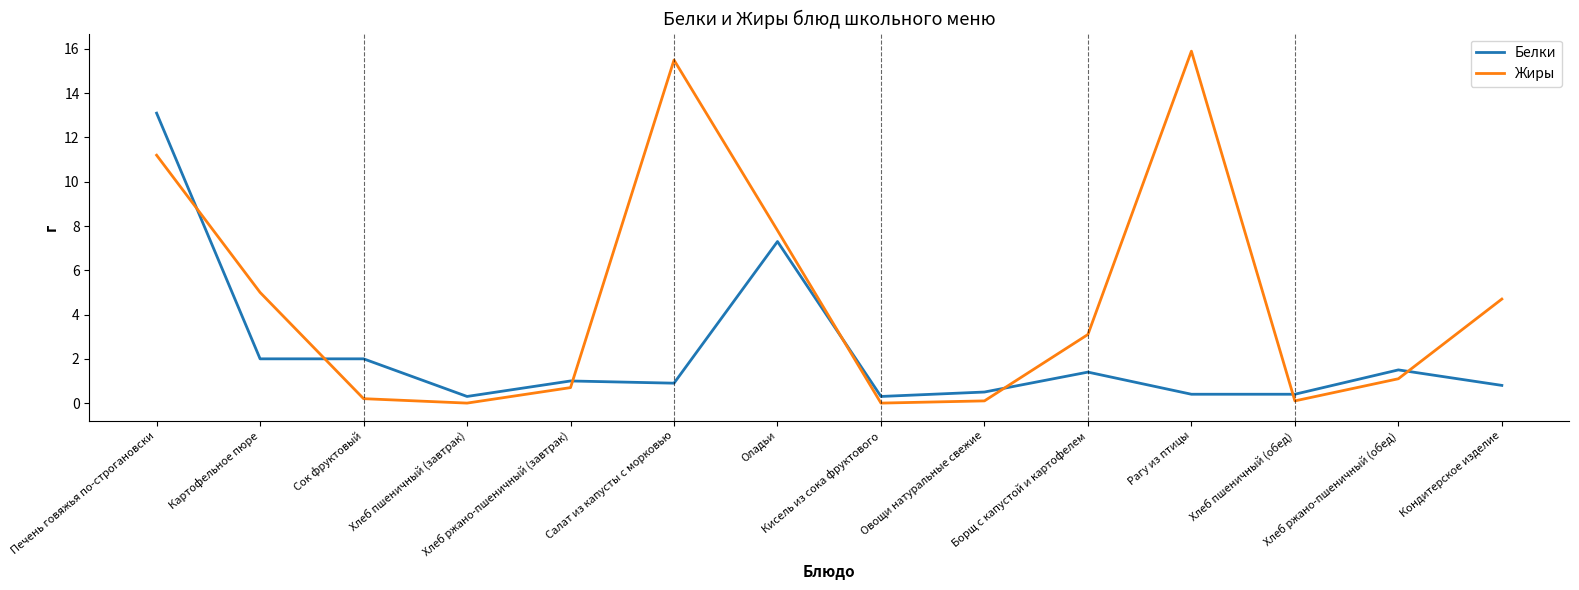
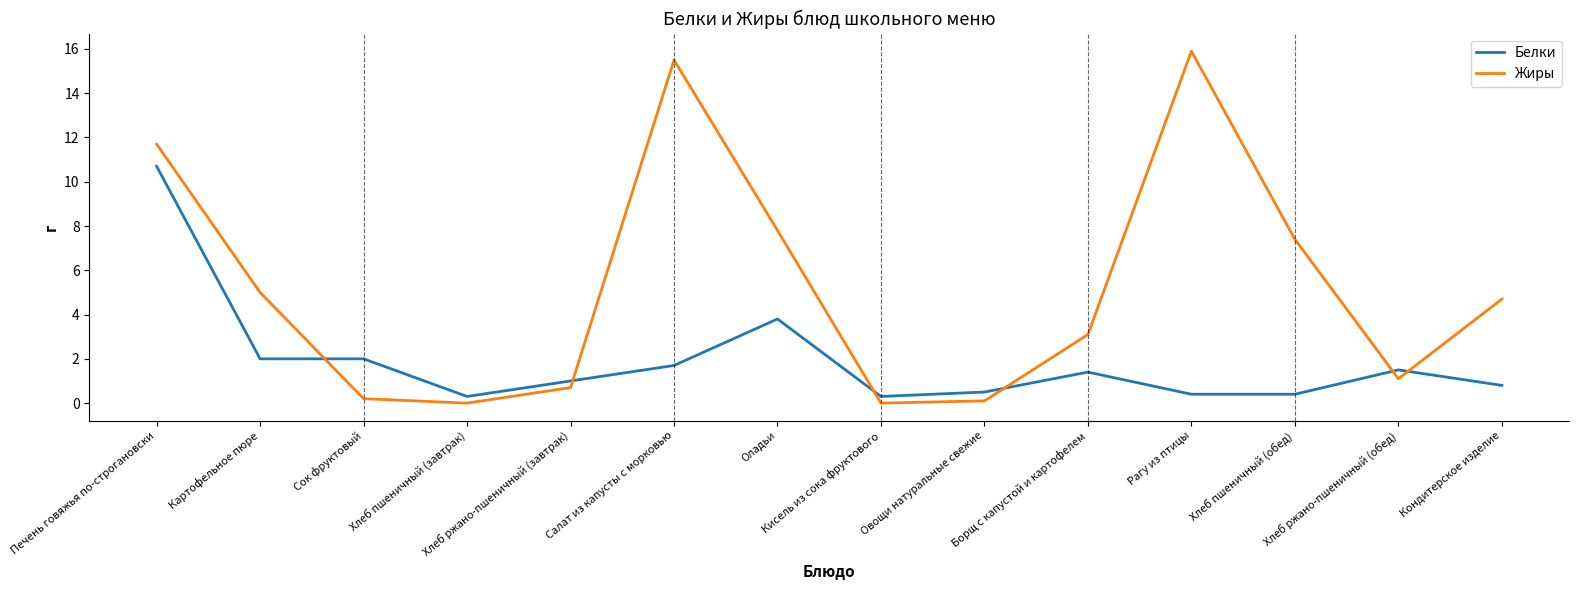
  {
    "Белки": {
-     "Печень говяжья по-строгановски": 13.1,
+     "Печень говяжья по-строгановски": 10.7,
      "Картофельное пюре": 2.0,
      "Сок фруктовый": 2.0,
      "Хлеб пшеничный (завтрак)": 0.3,
      "Хлеб ржано-пшеничный (завтрак)": 1.0,
-     "Салат из капусты с морковью": 0.9,
-     "Оладьи": 7.3,
+     "Салат из капусты с морковью": 1.7,
+     "Оладьи": 3.8,
      "Кисель из сока фруктового": 0.3,
      "Овощи натуральные свежие": 0.5,
      "Борщ с капустой и картофелем": 1.4,
      "Рагу из птицы": 0.4,
      "Хлеб пшеничный (обед)": 0.4,
      "Хлеб ржано-пшеничный (обед)": 1.5,
      "Кондитерское изделие": 0.8
    },
    "Жиры": {
-     "Печень говяжья по-строгановски": 11.2,
+     "Печень говяжья по-строгановски": 11.7,
      "Картофельное пюре": 5.0,
      "Сок фруктовый": 0.2,
      "Хлеб пшеничный (завтрак)": 0.0,
      "Хлеб ржано-пшеничный (завтрак)": 0.7,
      "Салат из капусты с морковью": 15.5,
      "Оладьи": 7.8,
      "Кисель из сока фруктового": 0.0,
      "Овощи натуральные свежие": 0.1,
      "Борщ с капустой и картофелем": 3.1,
      "Рагу из птицы": 15.9,
-     "Хлеб пшеничный (обед)": 0.1,
+     "Хлеб пшеничный (обед)": 7.4,
      "Хлеб ржано-пшеничный (обед)": 1.1,
      "Кондитерское изделие": 4.7
    }
  }
